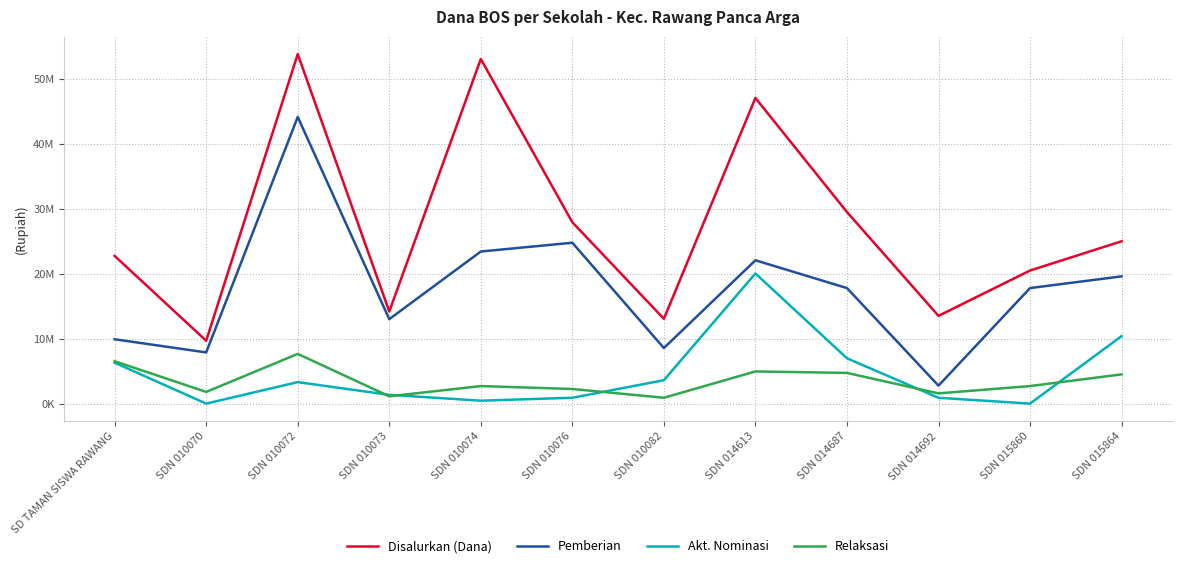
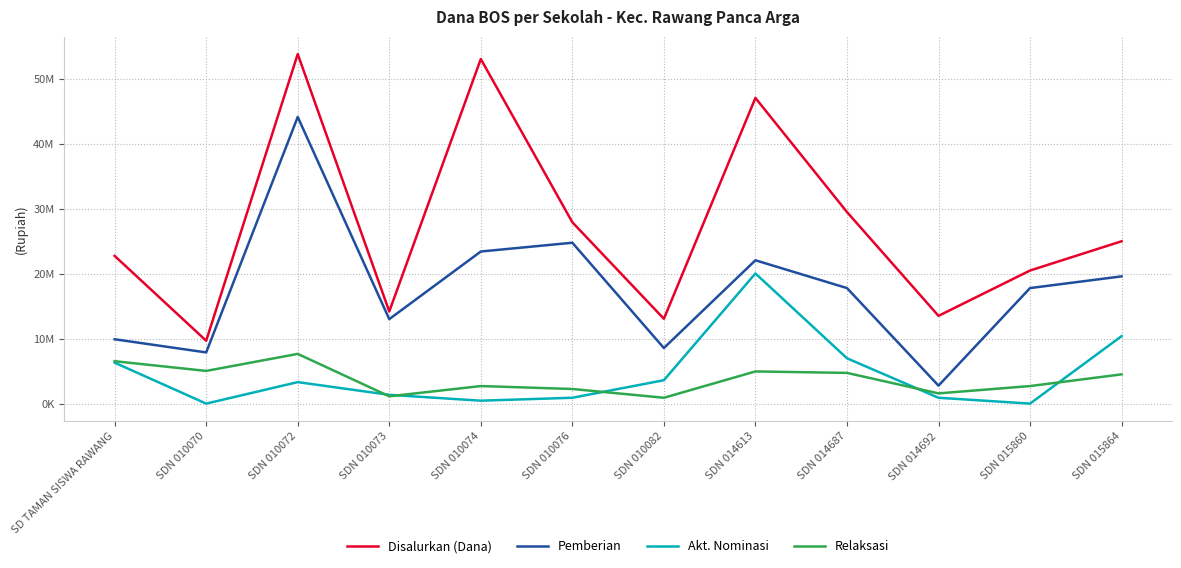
  {
    "Disalurkan (Dana)": {
      "SD TAMAN SISWA RAWANG": 23000000,
      "SDN 010070": 10000000,
      "SDN 010072": 54000000,
      "SDN 010073": 14000000,
      "SDN 010074": 53000000,
      "SDN 010076": 28000000,
      "SDN 010082": 13000000,
      "SDN 014613": 47000000,
      "SDN 014687": 29000000,
      "SDN 014692": 14000000,
      "SDN 015860": 20000000,
      "SDN 015864": 25000000
    },
    "Pemberian": {
      "SD TAMAN SISWA RAWANG": 10000000,
      "SDN 010070": 8000000,
      "SDN 010072": 44000000,
      "SDN 010073": 13000000,
      "SDN 010074": 23000000,
      "SDN 010076": 25000000,
      "SDN 010082": 9000000,
      "SDN 014613": 22000000,
      "SDN 014687": 18000000,
      "SDN 014692": 3000000,
      "SDN 015860": 18000000,
      "SDN 015864": 20000000
    },
    "Akt. Nominasi": {
      "SDN 010070": 0,
      "SDN 010072": 3000000,
      "SDN 010074": 0,
      "SDN 010076": 1000000,
      "SDN 010082": 4000000,
      "SDN 014613": 20000000,
      "SDN 014687": 7000000,
      "SDN 014692": 1000000,
      "SDN 015860": 0,
      "SDN 015864": 10000000
    },
    "Relaksasi": {
-     "SDN 010070": 2000000,
+     "SDN 010070": 5000000,
      "SDN 010072": 8000000,
      "SDN 010074": 3000000,
      "SDN 010076": 2000000,
      "SDN 010082": 1000000,
      "SDN 014613": 5000000,
      "SDN 014687": 5000000,
      "SDN 014692": 2000000,
      "SDN 015860": 3000000,
      "SDN 015864": 5000000
    }
  }
